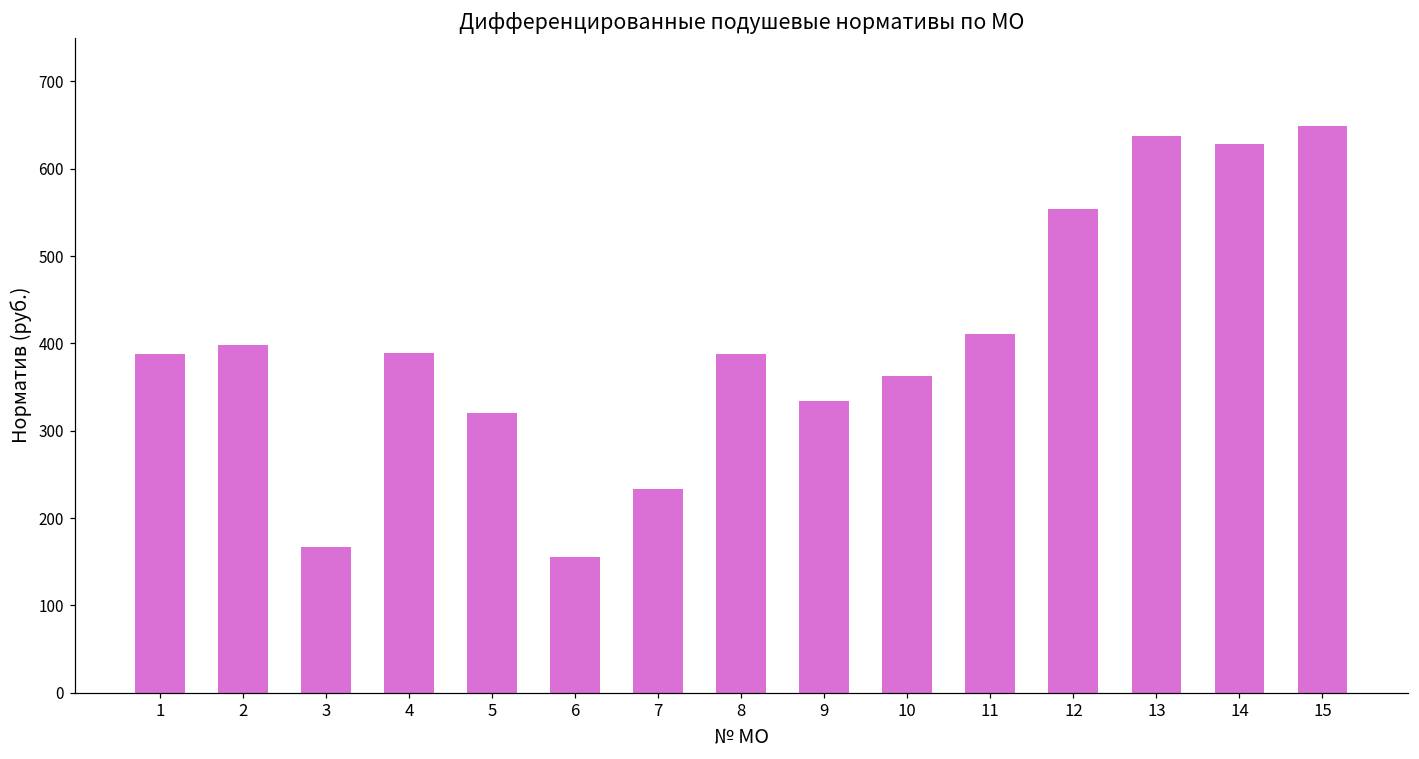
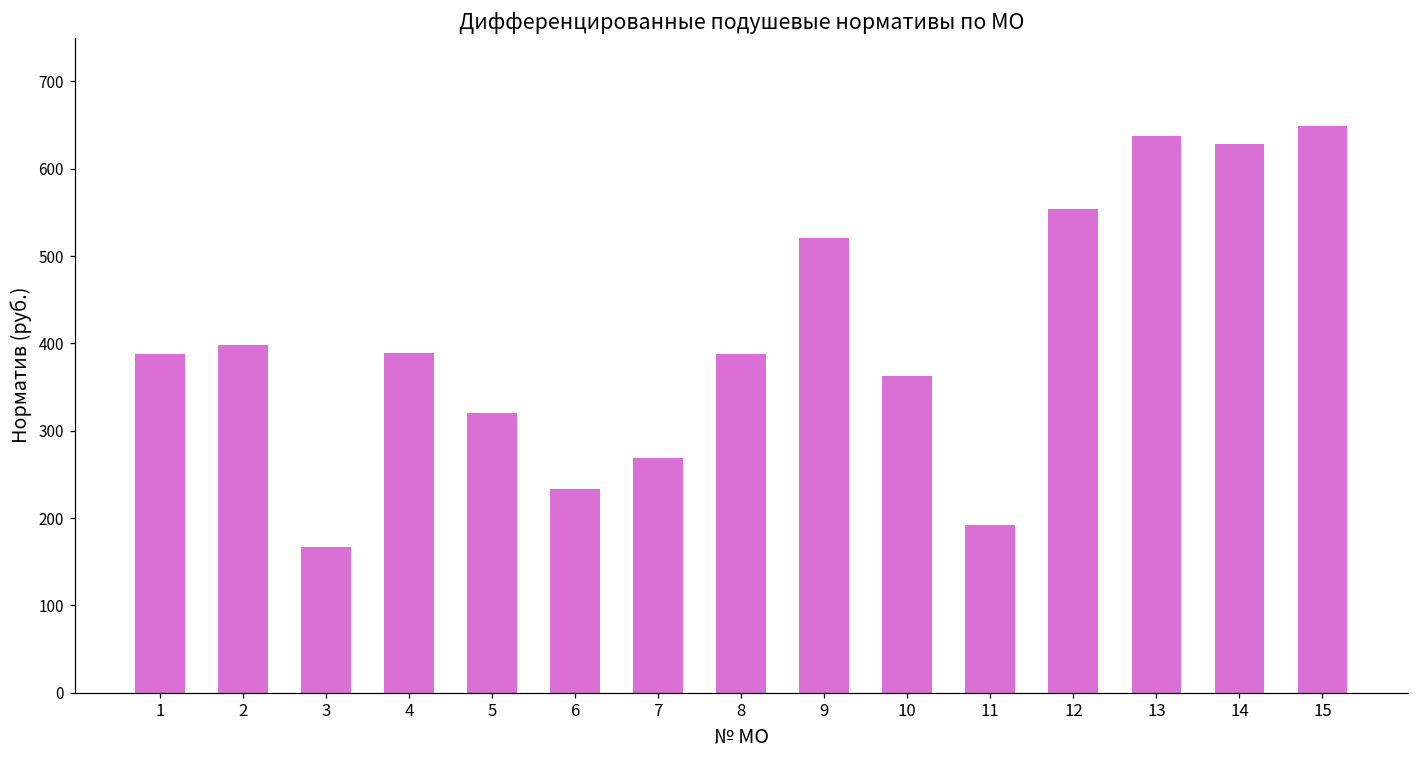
  {
    "1": 390,
    "2": 400,
    "3": 170,
    "4": 390,
    "5": 320,
-   "6": 160,
-   "7": 230,
+   "6": 230,
+   "7": 270,
    "8": 390,
-   "9": 330,
+   "9": 520,
    "10": 360,
-   "11": 410,
+   "11": 190,
    "12": 550,
    "13": 640,
    "14": 630,
    "15": 650
  }
